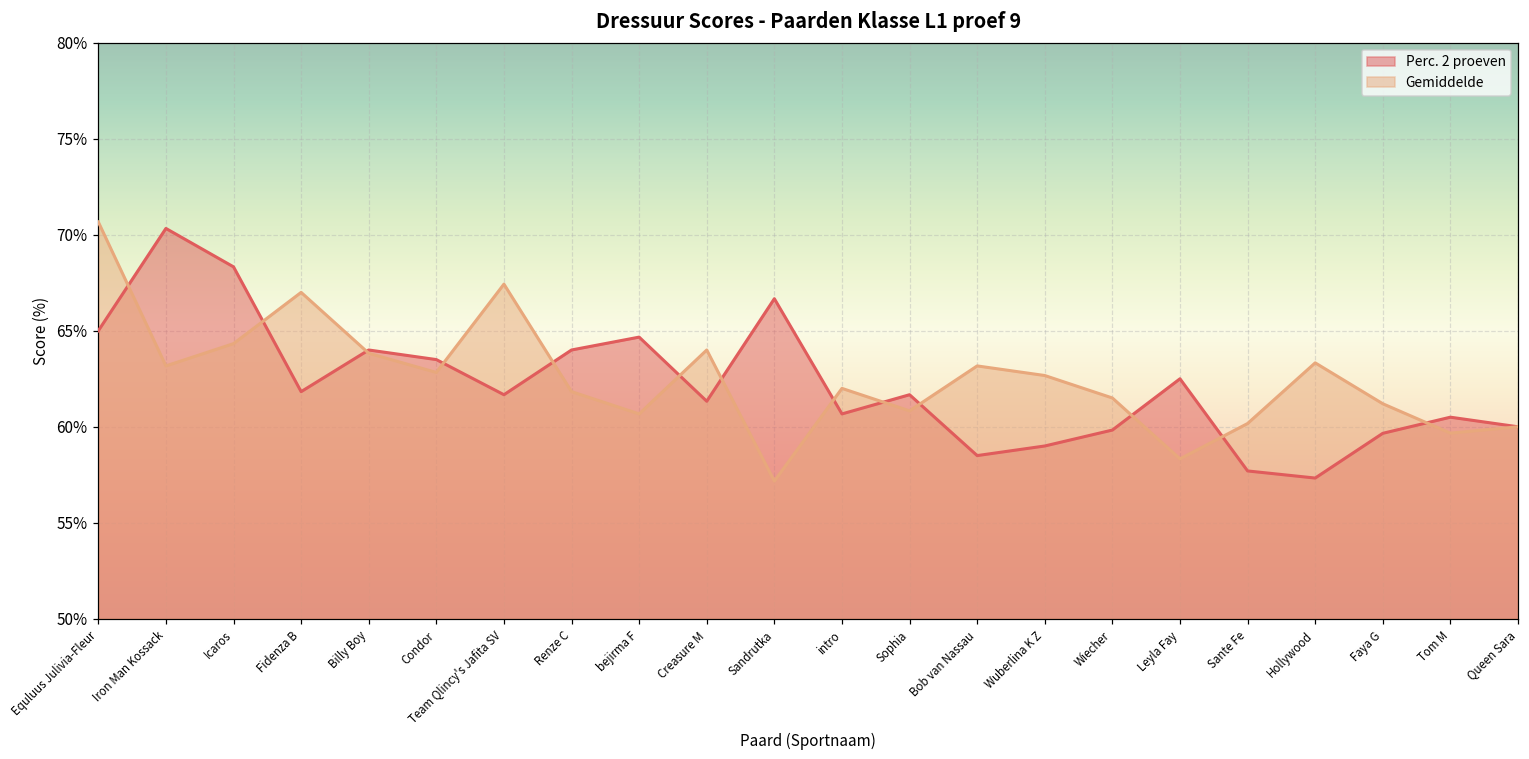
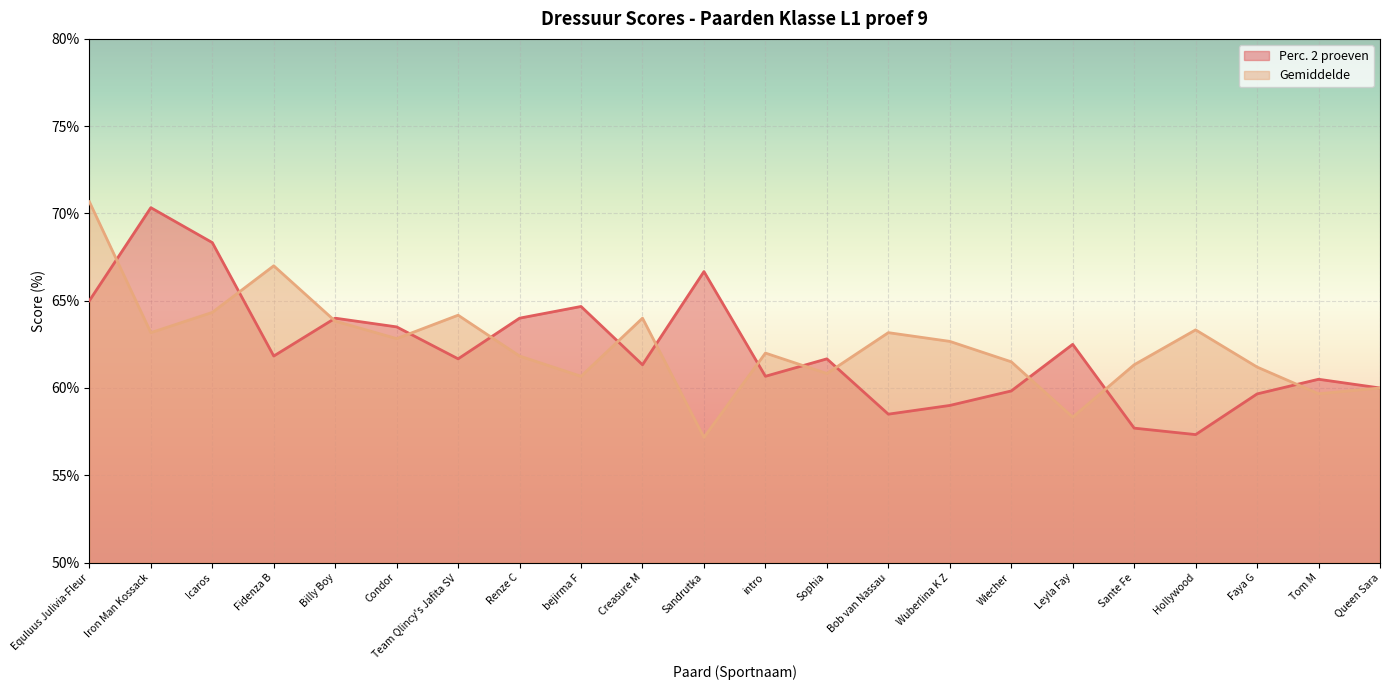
  {
    "Perc. 2 proeven": {
      "Equluus Julivia-Fleur": "65.0%",
      "Iron Man Kossack": "70.3%",
      "Icaros": "68.3%",
      "Fidenza B": "61.8%",
      "Billy Boy": "64.0%",
      "Condor": "63.5%",
      "Team Qlincy's Jafita SV": "61.7%",
      "Renze C": "64.0%",
      "bejirma F": "64.7%",
      "Creasure M": "61.3%",
      "Sandrutka": "66.7%",
      "intro": "60.7%",
      "Sophia": "61.7%",
      "Bob van Nassau": "58.5%",
      "Wuberlina K Z": "59.0%",
      "Wiecher": "59.8%",
      "Leyla Fay": "62.5%",
      "Sante Fe": "57.7%",
      "Hollywood": "57.3%",
      "Faya G": "59.7%",
      "Tom M": "60.5%"
    },
    "Gemiddelde": {
      "Equluus Julivia-Fleur": "70.7%",
      "Iron Man Kossack": "63.2%",
      "Icaros": "64.3%",
      "Fidenza B": "67.0%",
      "Billy Boy": "63.8%",
      "Condor": "62.8%",
-     "Team Qlincy's Jafita SV": "67.4%",
+     "Team Qlincy's Jafita SV": "64.2%",
      "Renze C": "61.8%",
      "bejirma F": "60.7%",
      "Creasure M": "64.0%",
      "Sandrutka": "57.2%",
      "intro": "62.0%",
      "Sophia": "60.8%",
      "Bob van Nassau": "63.2%",
      "Wuberlina K Z": "62.7%",
      "Wiecher": "61.5%",
      "Leyla Fay": "58.3%",
-     "Sante Fe": "60.2%",
+     "Sante Fe": "61.3%",
      "Hollywood": "63.3%",
      "Faya G": "61.2%",
      "Tom M": "59.7%"
    }
  }
